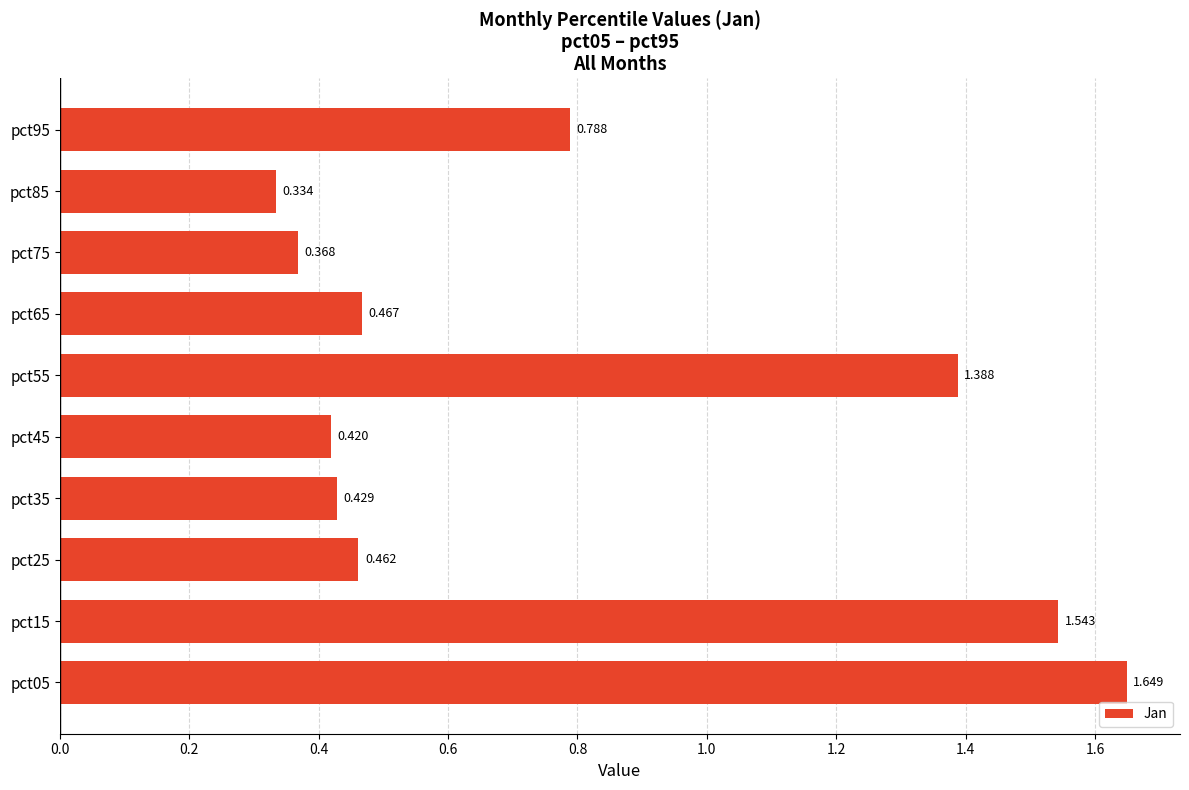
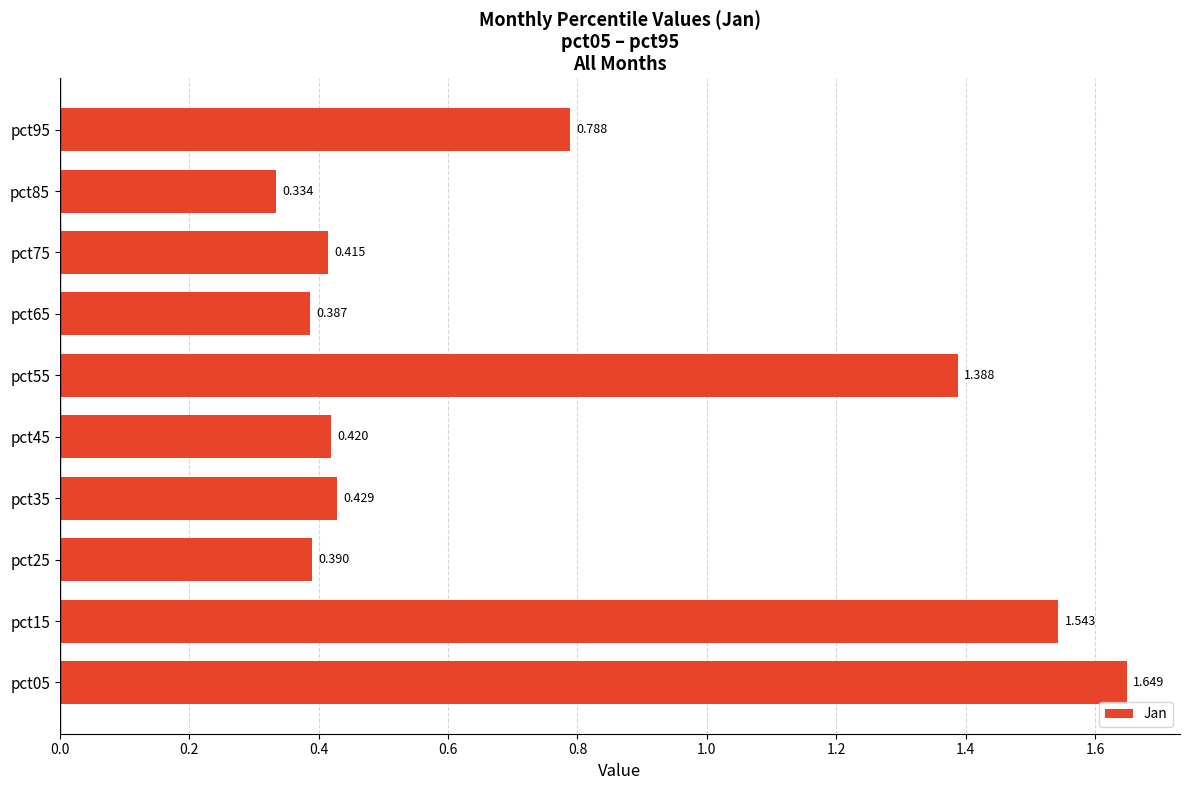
  {
    "pct95": 0.788,
    "pct85": 0.334,
-   "pct75": 0.368,
-   "pct65": 0.467,
+   "pct75": 0.415,
+   "pct65": 0.387,
    "pct55": 1.388,
    "pct45": 0.420,
    "pct35": 0.429,
-   "pct25": 0.462,
+   "pct25": 0.390,
    "pct15": 1.543,
    "pct05": 1.649
  }
